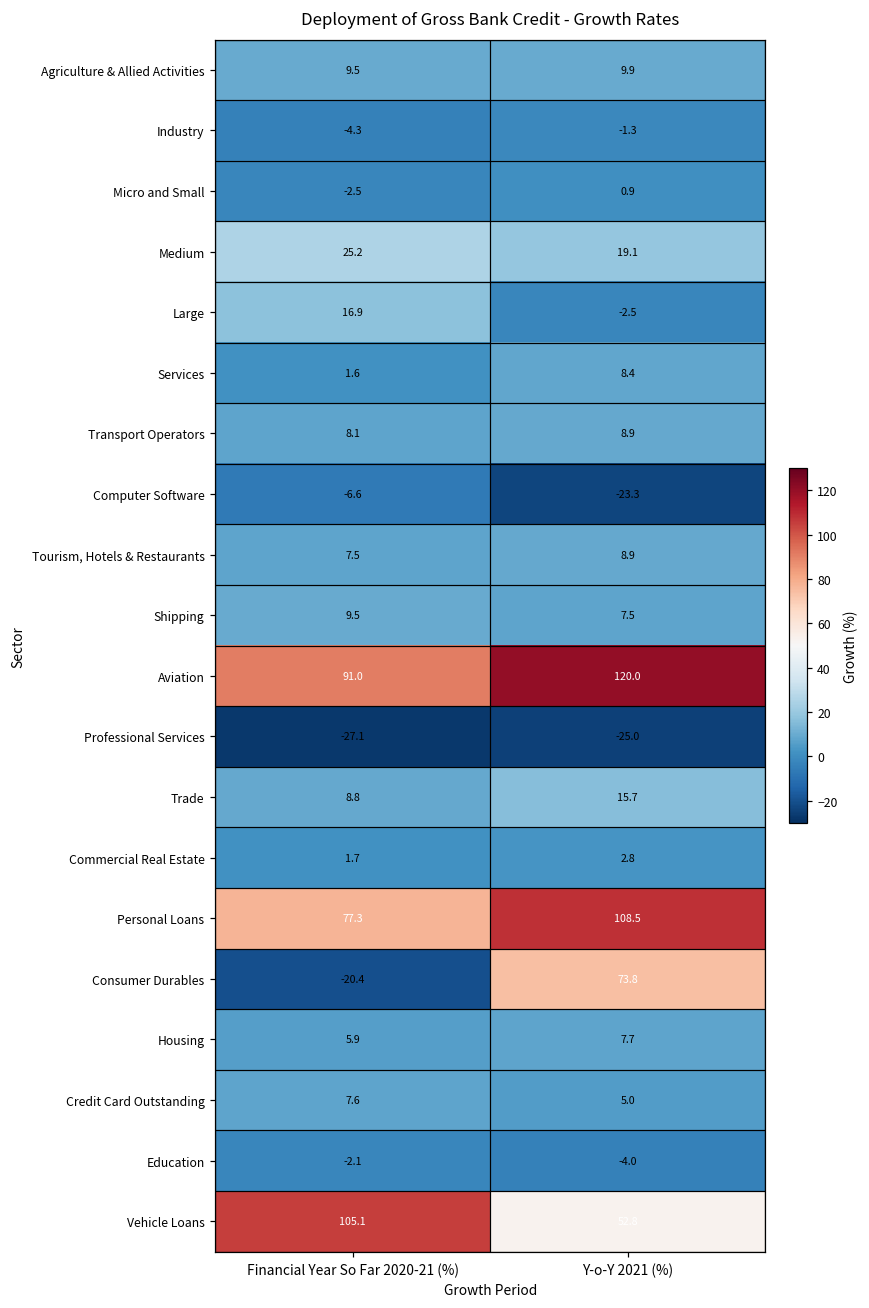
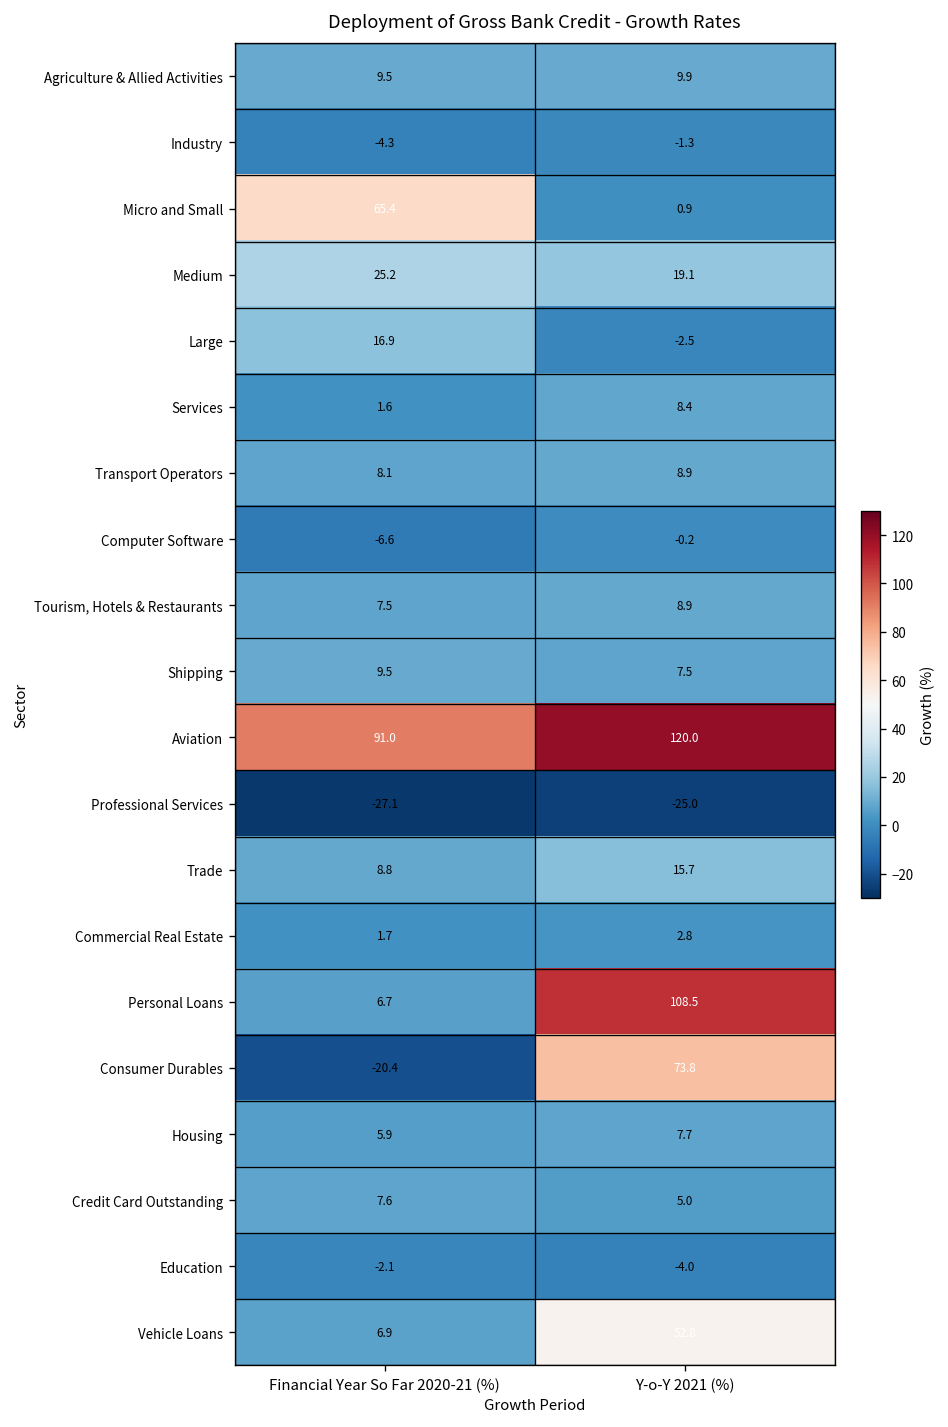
  {
    "Agriculture & Allied Activities": {
      "Financial Year So Far 2020-21 (%)": 9.5,
      "Y-o-Y 2021 (%)": 9.9
    },
    "Industry": {
      "Financial Year So Far 2020-21 (%)": -4.3,
      "Y-o-Y 2021 (%)": -1.3
    },
    "Micro and Small": {
-     "Financial Year So Far 2020-21 (%)": -2.5,
+     "Financial Year So Far 2020-21 (%)": 65.4,
      "Y-o-Y 2021 (%)": 0.9
    },
    "Medium": {
      "Financial Year So Far 2020-21 (%)": 25.2,
      "Y-o-Y 2021 (%)": 19.1
    },
    "Large": {
      "Financial Year So Far 2020-21 (%)": 16.9,
      "Y-o-Y 2021 (%)": -2.5
    },
    "Services": {
      "Financial Year So Far 2020-21 (%)": 1.6,
      "Y-o-Y 2021 (%)": 8.4
    },
    "Transport Operators": {
      "Financial Year So Far 2020-21 (%)": 8.1,
      "Y-o-Y 2021 (%)": 8.9
    },
    "Computer Software": {
      "Financial Year So Far 2020-21 (%)": -6.6,
-     "Y-o-Y 2021 (%)": -23.3
+     "Y-o-Y 2021 (%)": -0.2
    },
    "Tourism, Hotels & Restaurants": {
      "Financial Year So Far 2020-21 (%)": 7.5,
      "Y-o-Y 2021 (%)": 8.9
    },
    "Shipping": {
      "Financial Year So Far 2020-21 (%)": 9.5,
      "Y-o-Y 2021 (%)": 7.5
    },
    "Aviation": {
      "Financial Year So Far 2020-21 (%)": 91.0,
      "Y-o-Y 2021 (%)": 120.0
    },
    "Professional Services": {
      "Financial Year So Far 2020-21 (%)": -27.1,
      "Y-o-Y 2021 (%)": -25.0
    },
    "Trade": {
      "Financial Year So Far 2020-21 (%)": 8.8,
      "Y-o-Y 2021 (%)": 15.7
    },
    "Commercial Real Estate": {
      "Financial Year So Far 2020-21 (%)": 1.7,
      "Y-o-Y 2021 (%)": 2.8
    },
    "Personal Loans": {
-     "Financial Year So Far 2020-21 (%)": 77.3,
+     "Financial Year So Far 2020-21 (%)": 6.7,
      "Y-o-Y 2021 (%)": 108.5
    },
    "Consumer Durables": {
      "Financial Year So Far 2020-21 (%)": -20.4,
      "Y-o-Y 2021 (%)": 73.8
    },
    "Housing": {
      "Financial Year So Far 2020-21 (%)": 5.9,
      "Y-o-Y 2021 (%)": 7.7
    },
    "Credit Card Outstanding": {
      "Financial Year So Far 2020-21 (%)": 7.6,
      "Y-o-Y 2021 (%)": 5.0
    },
    "Education": {
      "Financial Year So Far 2020-21 (%)": -2.1,
      "Y-o-Y 2021 (%)": -4.0
    },
    "Vehicle Loans": {
-     "Financial Year So Far 2020-21 (%)": 105.1
+     "Financial Year So Far 2020-21 (%)": 6.9
    }
  }
